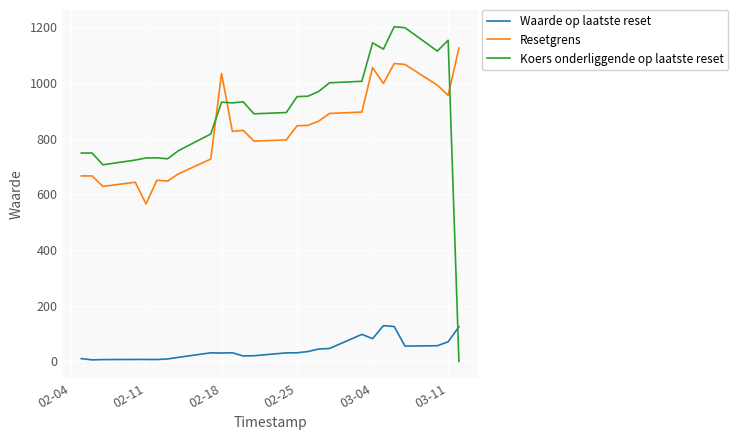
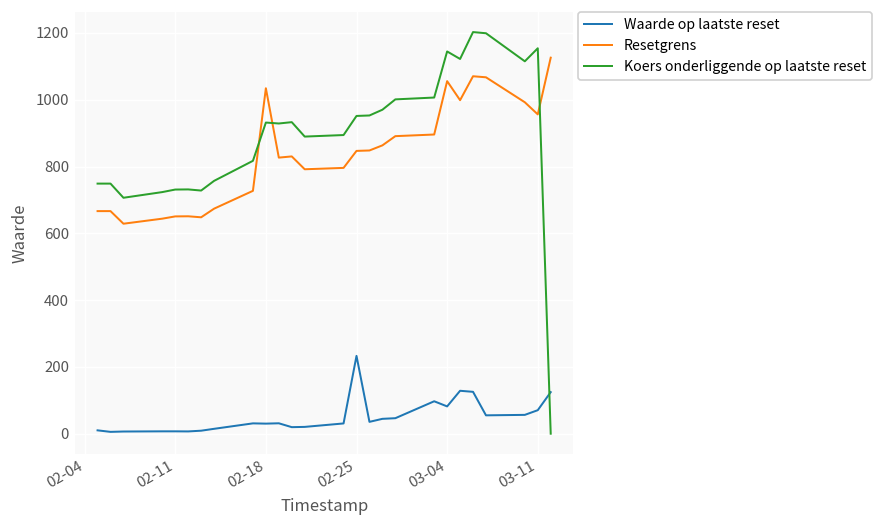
  {
    "Waarde op laatste reset": {
      "02-11": 10,
      "02-18": 30,
-     "02-25": 30,
+     "02-25": 230,
      "03-04": 80,
      "03-11": 70
    },
    "Resetgrens": {
-     "02-11": 570,
+     "02-11": 650,
      "02-18": 1030,
      "02-25": 850,
      "03-04": 1060,
      "03-11": 960
    },
    "Koers onderliggende op laatste reset": {
      "02-11": 730,
      "02-18": 930,
      "02-25": 950,
      "03-04": 1140,
      "03-11": 1150
    }
  }
